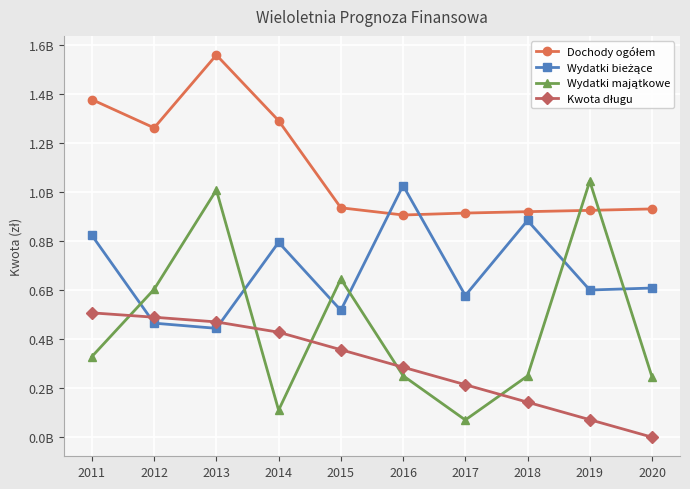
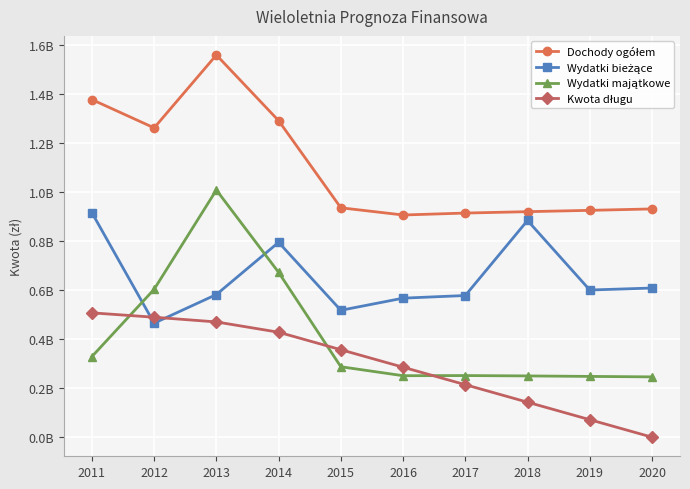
  {
    "Wydatki bieżące": {
-     "2011": 820000000,
+     "2011": 920000000,
      "2012": 470000000,
-     "2013": 440000000,
+     "2013": 580000000,
      "2014": 800000000,
      "2015": 520000000,
-     "2016": 1030000000,
+     "2016": 570000000,
      "2017": 580000000,
      "2018": 890000000,
      "2019": 600000000,
      "2020": 610000000
    },
    "Wydatki majątkowe": {
      "2011": 330000000,
      "2012": 600000000,
      "2013": 1010000000,
-     "2014": 110000000,
-     "2015": 650000000,
+     "2014": 670000000,
+     "2015": 290000000,
      "2016": 250000000,
-     "2017": 70000000,
+     "2017": 250000000,
      "2018": 250000000,
-     "2019": 1050000000,
+     "2019": 250000000,
      "2020": 250000000
    }
  }
